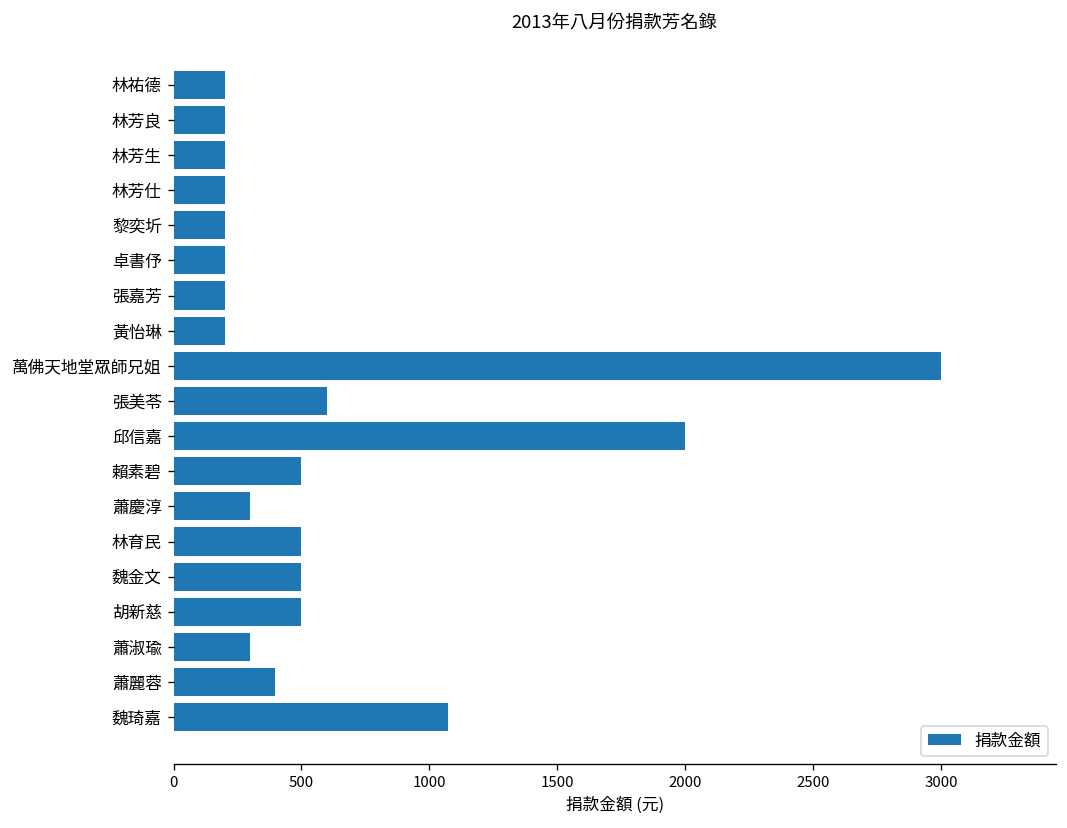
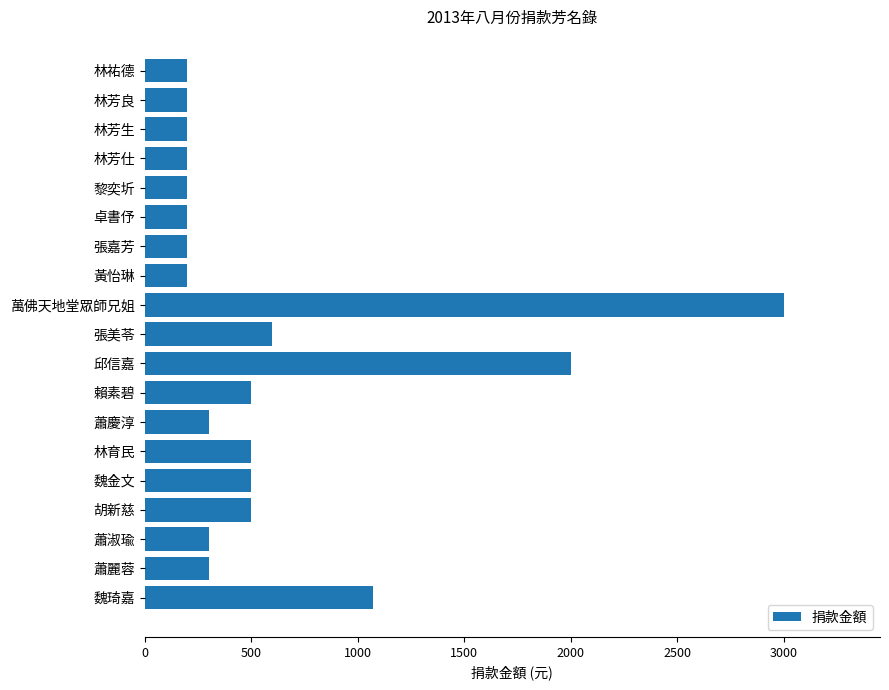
  {
    "林祐德": 200,
    "林芳良": 200,
    "林芳生": 200,
    "林芳仕": 200,
    "黎奕圻": 200,
    "卓書伃": 200,
    "張嘉芳": 200,
    "黃怡琳": 200,
    "萬佛天地堂眾師兄姐": 3000,
    "張美苓": 600,
    "邱信嘉": 2000,
    "賴素碧": 500,
    "蕭慶淳": 300,
    "林育民": 500,
    "魏金文": 500,
    "胡新慈": 500,
    "蕭淑瑜": 300,
-   "蕭麗蓉": 400,
+   "蕭麗蓉": 300,
    "魏琦嘉": 1070
  }
